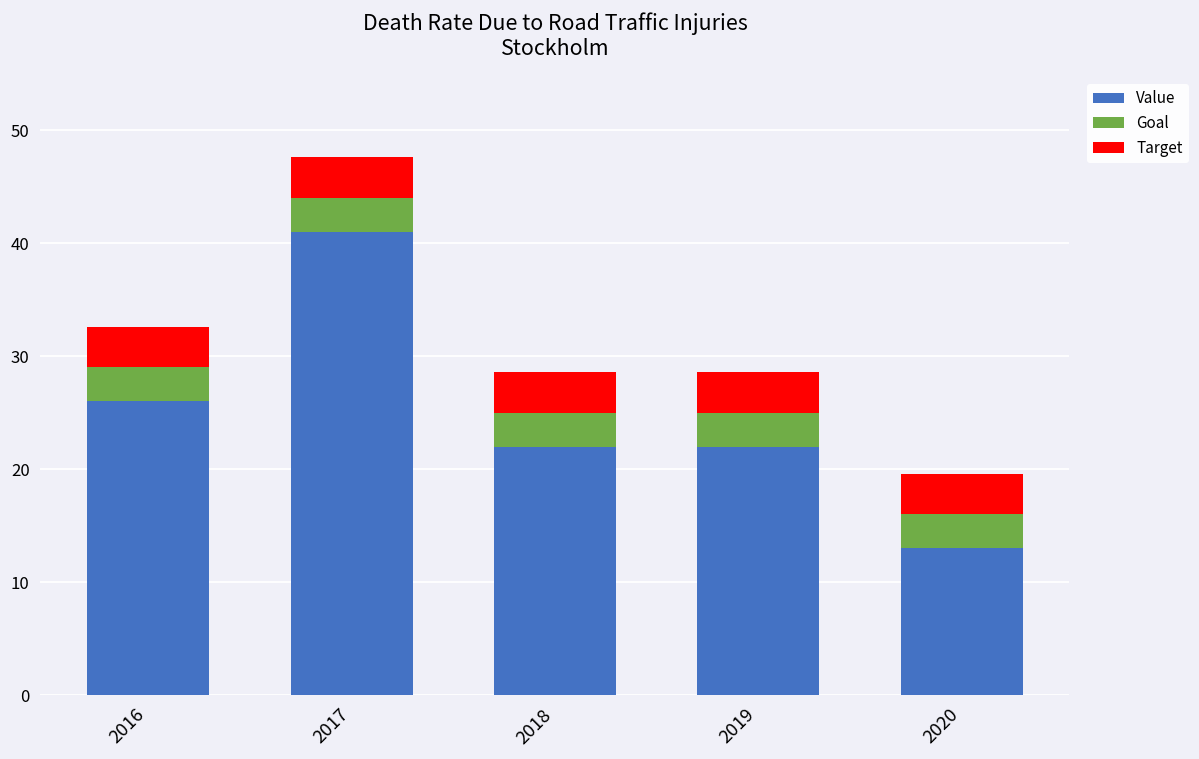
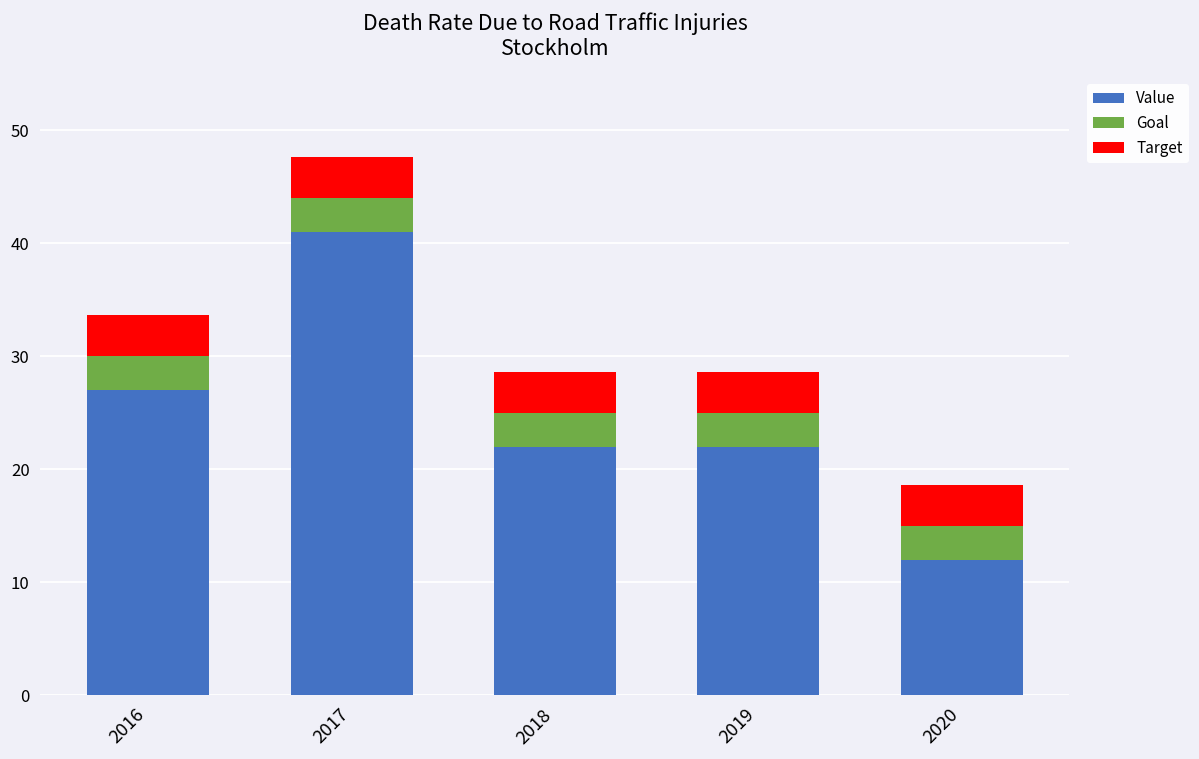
  {
    "Value": {
-     "2016": 26,
+     "2016": 27,
      "2017": 41,
      "2018": 22,
      "2019": 22,
-     "2020": 13
+     "2020": 12
    },
    "Goal": {
      "2016": 3,
      "2017": 3,
      "2018": 3,
      "2019": 3,
      "2020": 3
    },
    "Target": {
      "2016": 3.6,
      "2017": 3.6,
      "2018": 3.6,
      "2019": 3.6,
      "2020": 3.6
    }
  }
